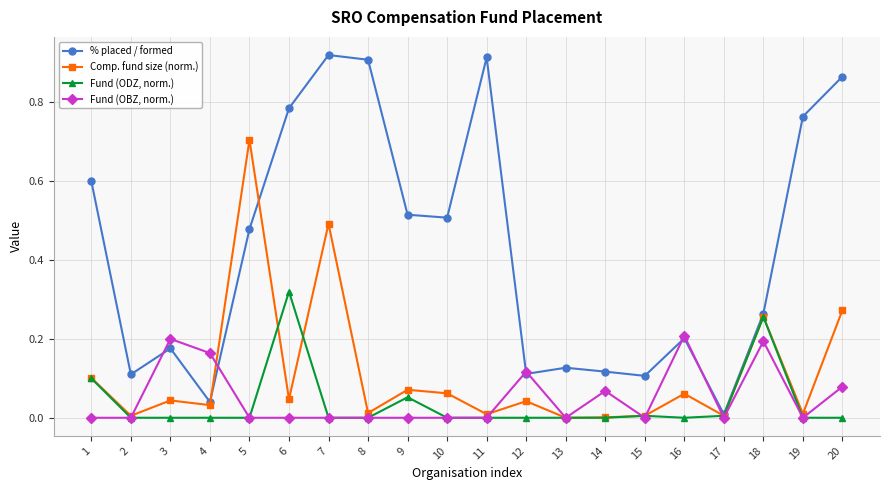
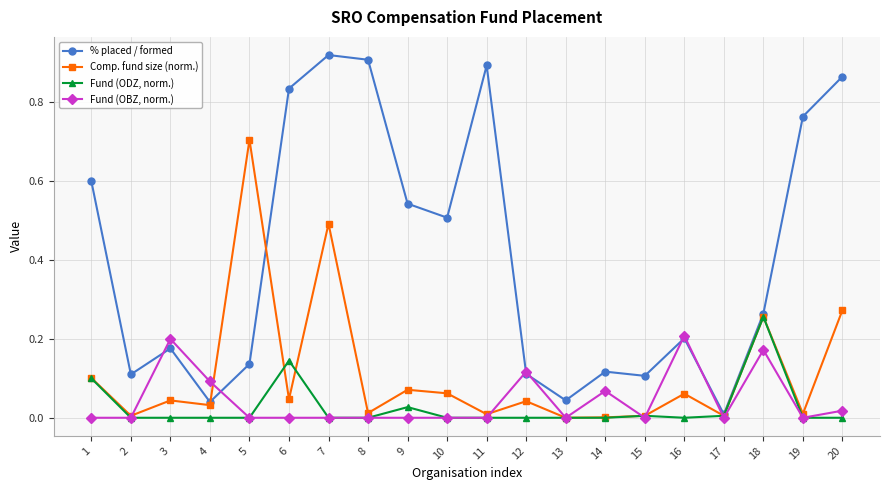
  {
    "% placed / formed": {
      "1": 0.60,
      "2": 0.11,
      "3": 0.18,
      "4": 0.04,
-     "5": 0.48,
-     "6": 0.79,
+     "5": 0.14,
+     "6": 0.84,
      "7": 0.92,
      "8": 0.91,
-     "9": 0.52,
+     "9": 0.54,
      "10": 0.51,
-     "11": 0.91,
-     "13": 0.13,
+     "11": 0.89,
+     "13": 0.04,
      "14": 0.12,
      "15": 0.11,
      "18": 0.26,
      "19": 0.76,
      "20": 0.87
    },
    "Comp. fund size (norm.)": {
      "3": 0.04,
      "4": 0.03,
      "5": 0.71,
      "6": 0.05,
      "7": 0.49,
      "8": 0.01,
      "9": 0.07,
      "10": 0.06,
      "11": 0.01,
      "12": 0.04,
      "16": 0.06,
      "19": 0.01,
      "20": 0.27
    },
    "Fund (ODZ, norm.)": {
      "3": 0.00,
      "4": 0.00,
-     "6": 0.32,
-     "9": 0.05,
+     "6": 0.15,
+     "9": 0.03,
      "12": 0.00,
      "16": 0.00,
      "20": 0.00
    },
    "Fund (OBZ, norm.)": {
      "1": 0.00,
      "3": 0.20,
-     "4": 0.16,
+     "4": 0.09,
      "6": 0.00,
      "9": 0.00,
      "14": 0.07,
-     "18": 0.19,
-     "20": 0.08
+     "18": 0.17,
+     "20": 0.02
    }
  }
